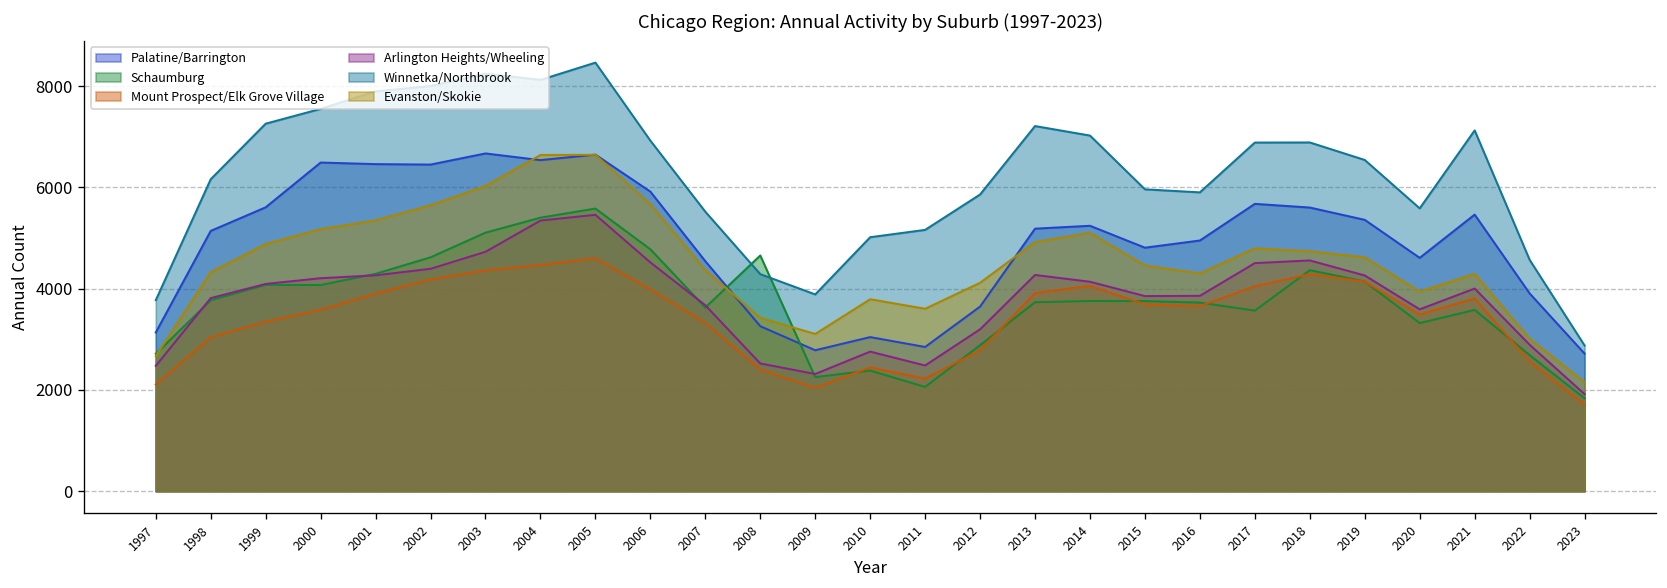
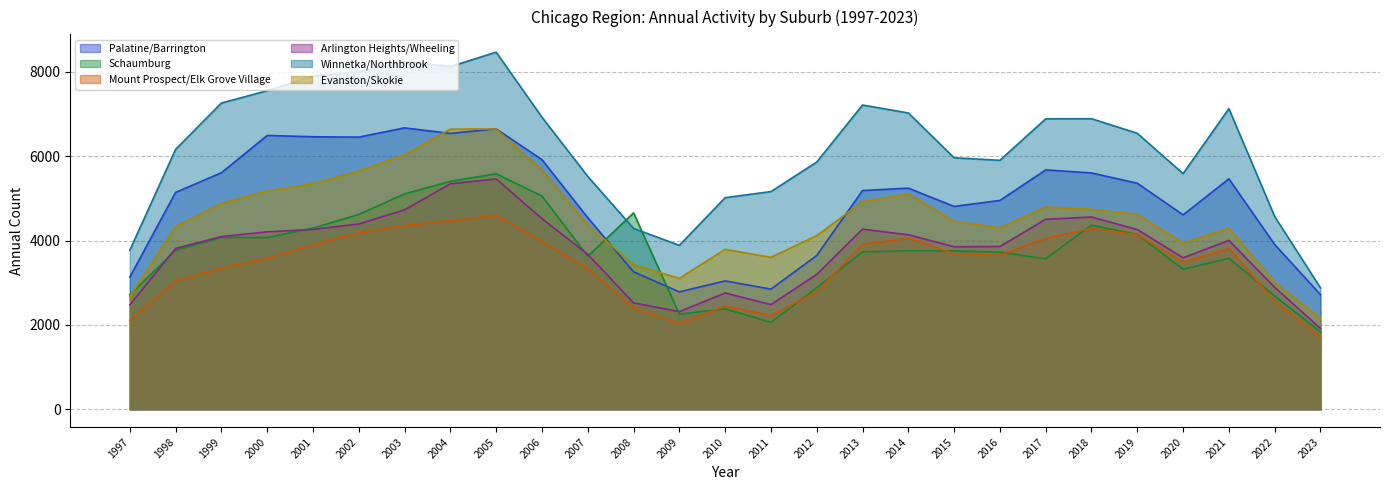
  {
    "Schaumburg": {
      "2000": 4100,
      "2002": 4600,
      "2003": 5100,
      "2005": 5600,
-     "2006": 4800,
+     "2006": 5100,
      "2008": 4700,
      "2010": 2400,
      "2011": 2100,
      "2012": 2900,
      "2013": 3700,
      "2014": 3800,
      "2015": 3800,
      "2016": 3700,
      "2017": 3600,
      "2018": 4400,
      "2020": 3300,
      "2021": 3600,
      "2022": 2700,
      "2023": 1800
    },
    "Arlington Heights/Wheeling": {
      "1997": 2500,
      "2000": 4200,
      "2002": 4400,
      "2003": 4700,
      "2005": 5500,
      "2006": 4500,
      "2008": 2500,
      "2010": 2800,
      "2011": 2500,
      "2012": 3200,
      "2013": 4300,
      "2014": 4100,
      "2015": 3900,
      "2016": 3900,
      "2017": 4500,
      "2018": 4600,
      "2019": 4300,
      "2020": 3600,
      "2021": 4000,
      "2022": 2900,
      "2023": 1900
    }
  }
